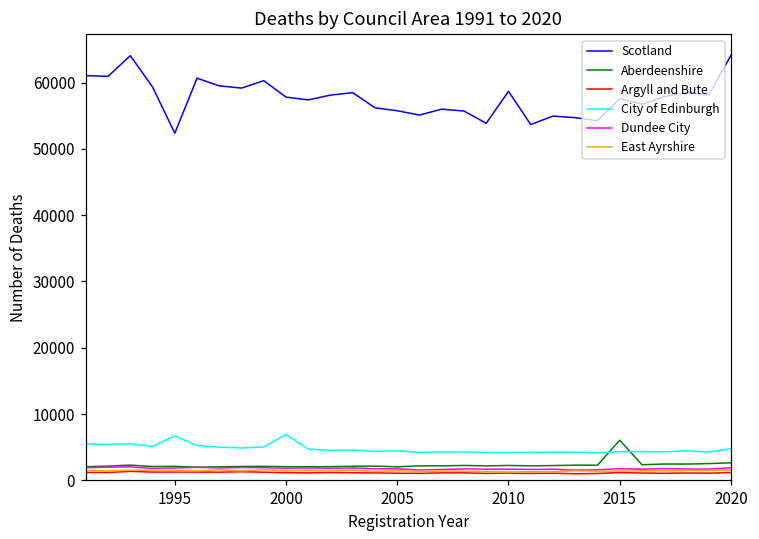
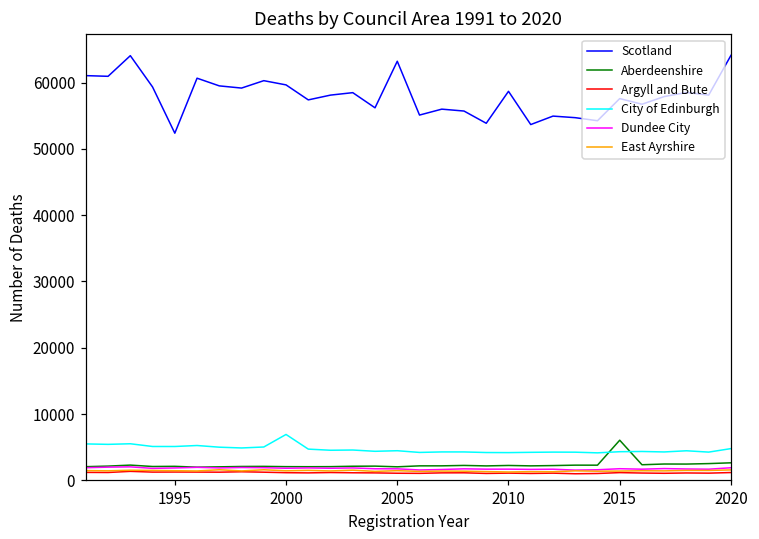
  {
    "Scotland": {
      "1995": 52000,
-     "2000": 58000,
-     "2005": 56000,
+     "2000": 60000,
+     "2005": 63000,
      "2010": 59000,
      "2020": 64000
    },
    "Aberdeenshire": {
      "2010": 2000,
      "2015": 6000,
      "2020": 3000
    },
    "City of Edinburgh": {
-     "1995": 7000,
+     "1995": 5000,
      "2000": 7000,
      "2005": 4000,
      "2010": 4000,
      "2015": 4000,
      "2020": 5000
    },
    "Dundee City": {
      "2010": 2000
    }
  }
